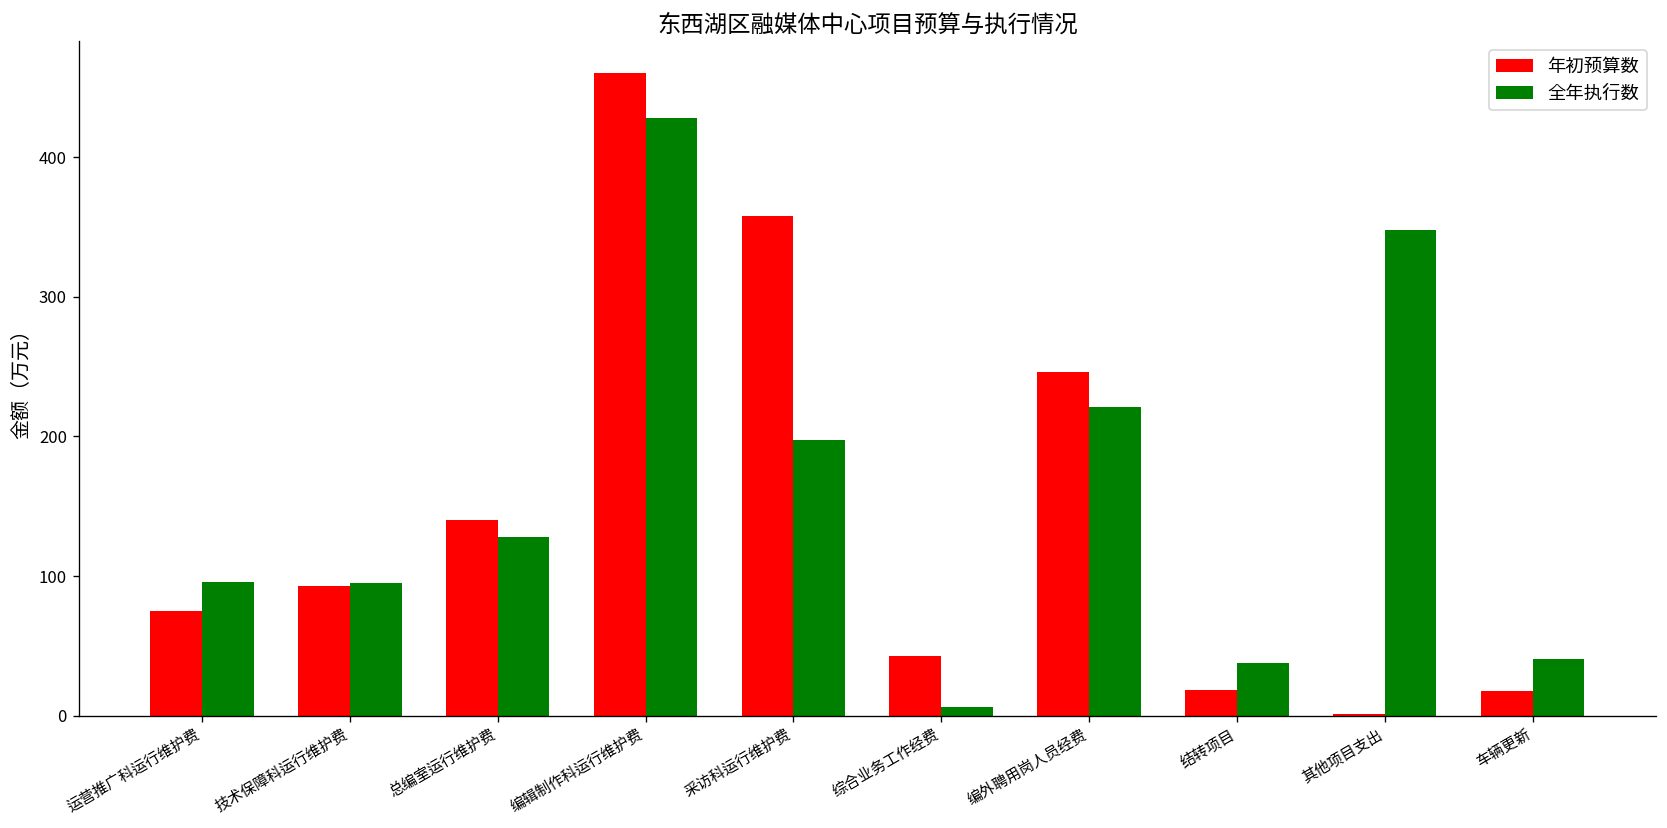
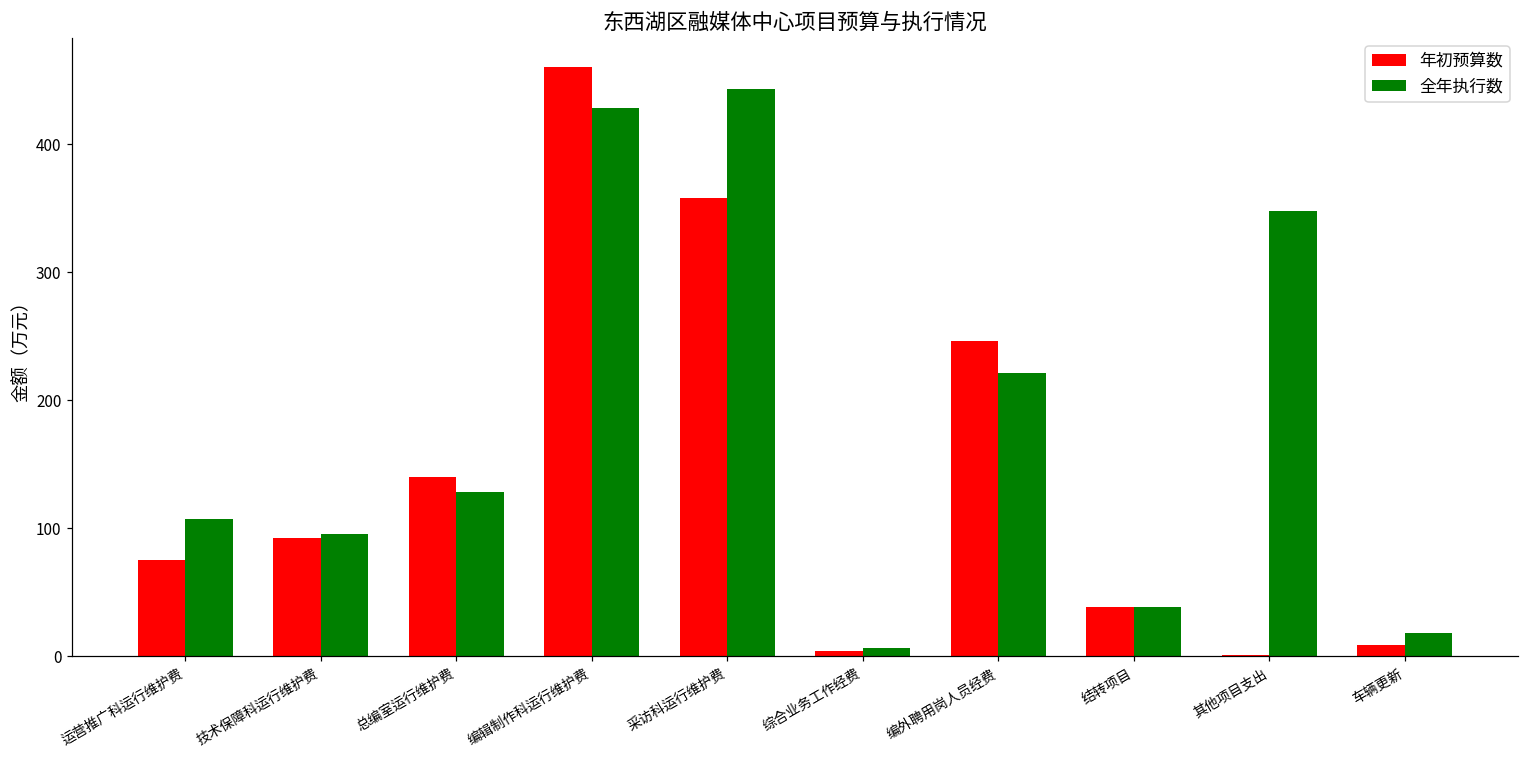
  {
    "年初预算数": {
      "运营推广科运行维护费": 75,
      "技术保障科运行维护费": 93,
      "总编室运行维护费": 140,
      "编辑制作科运行维护费": 460,
      "采访科运行维护费": 358,
-     "综合业务工作经费": 43,
+     "综合业务工作经费": 4,
      "编外聘用岗人员经费": 246,
-     "结转项目": 19,
-     "车辆更新": 18
+     "结转项目": 38,
+     "车辆更新": 9
    },
    "全年执行数": {
-     "运营推广科运行维护费": 96,
+     "运营推广科运行维护费": 107,
      "技术保障科运行维护费": 95,
      "总编室运行维护费": 128,
      "编辑制作科运行维护费": 428,
-     "采访科运行维护费": 197,
+     "采访科运行维护费": 443,
      "综合业务工作经费": 6,
      "编外聘用岗人员经费": 221,
      "结转项目": 38,
      "其他项目支出": 348,
-     "车辆更新": 41
+     "车辆更新": 18
    }
  }
